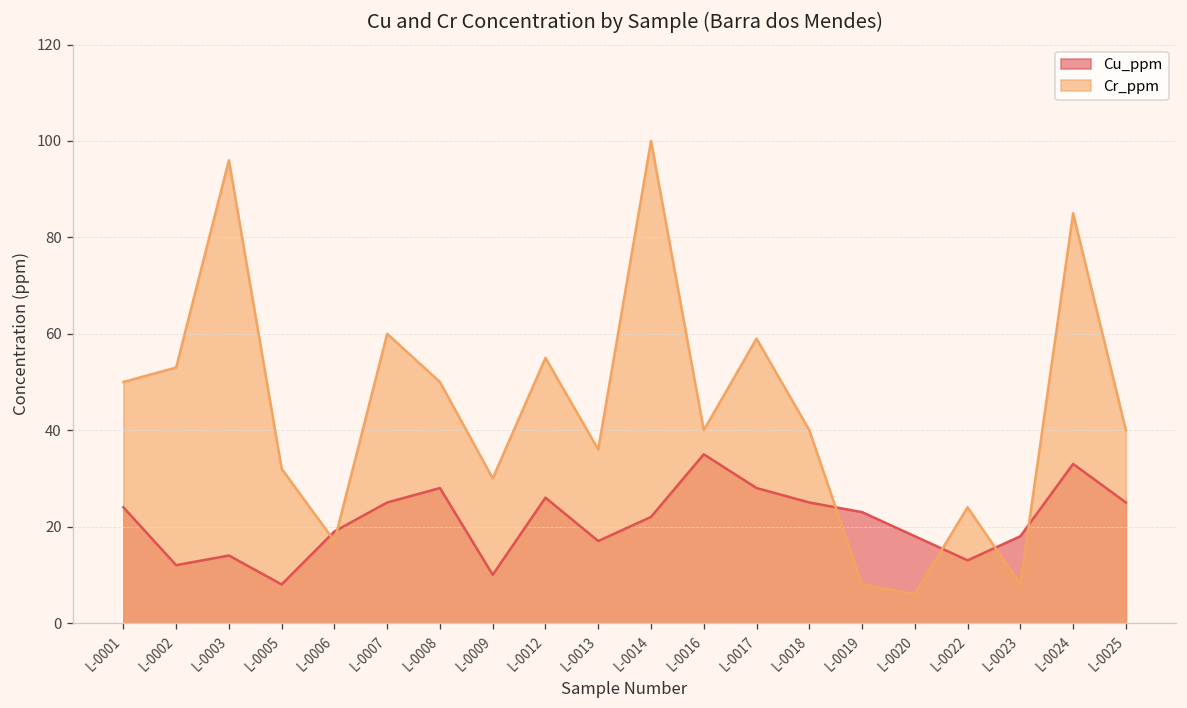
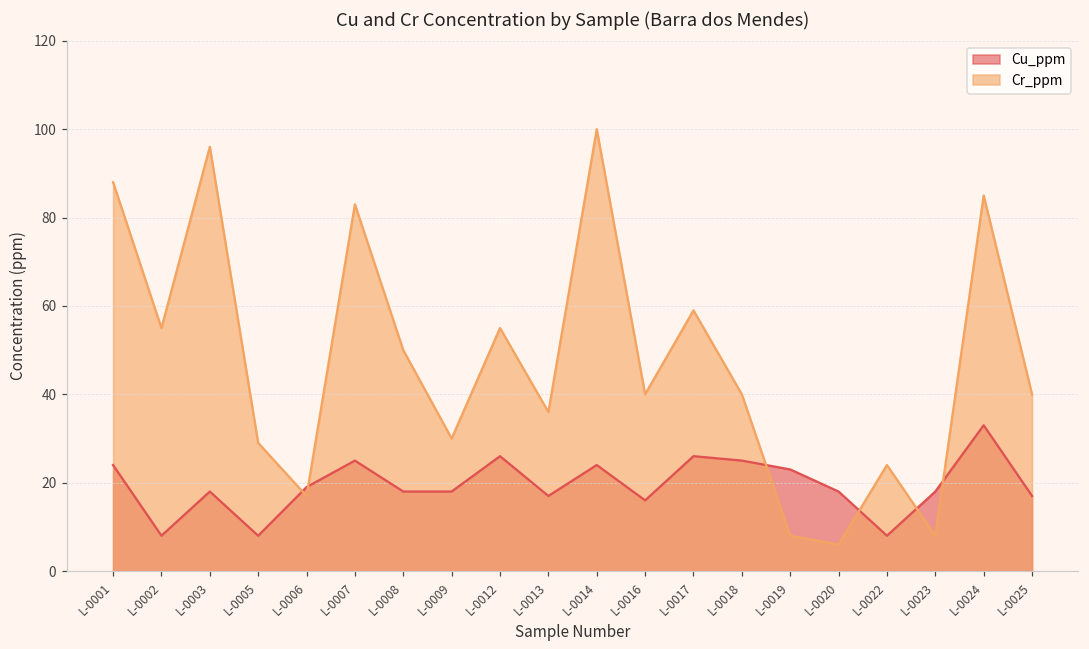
  {
    "Cu_ppm": {
      "L-0001": 24,
-     "L-0002": 12,
-     "L-0003": 14,
+     "L-0002": 8,
+     "L-0003": 18,
      "L-0005": 8,
      "L-0006": 19,
      "L-0007": 25,
-     "L-0008": 28,
-     "L-0009": 10,
+     "L-0008": 18,
+     "L-0009": 18,
      "L-0012": 26,
      "L-0013": 17,
-     "L-0014": 22,
-     "L-0016": 35,
-     "L-0017": 28,
+     "L-0014": 24,
+     "L-0016": 16,
+     "L-0017": 26,
      "L-0018": 25,
      "L-0019": 23,
      "L-0020": 18,
-     "L-0022": 13,
+     "L-0022": 8,
      "L-0023": 18,
      "L-0024": 33,
-     "L-0025": 25
+     "L-0025": 17
    },
    "Cr_ppm": {
-     "L-0001": 50,
-     "L-0002": 53,
+     "L-0001": 88,
+     "L-0002": 55,
      "L-0003": 96,
-     "L-0005": 32,
+     "L-0005": 29,
      "L-0006": 17,
-     "L-0007": 60,
+     "L-0007": 83,
      "L-0008": 50,
      "L-0009": 30,
      "L-0012": 55,
      "L-0013": 36,
      "L-0014": 100,
      "L-0016": 40,
      "L-0017": 59,
      "L-0018": 40,
      "L-0019": 8,
      "L-0020": 6,
      "L-0022": 24,
      "L-0023": 8,
      "L-0024": 85,
      "L-0025": 40
    }
  }
